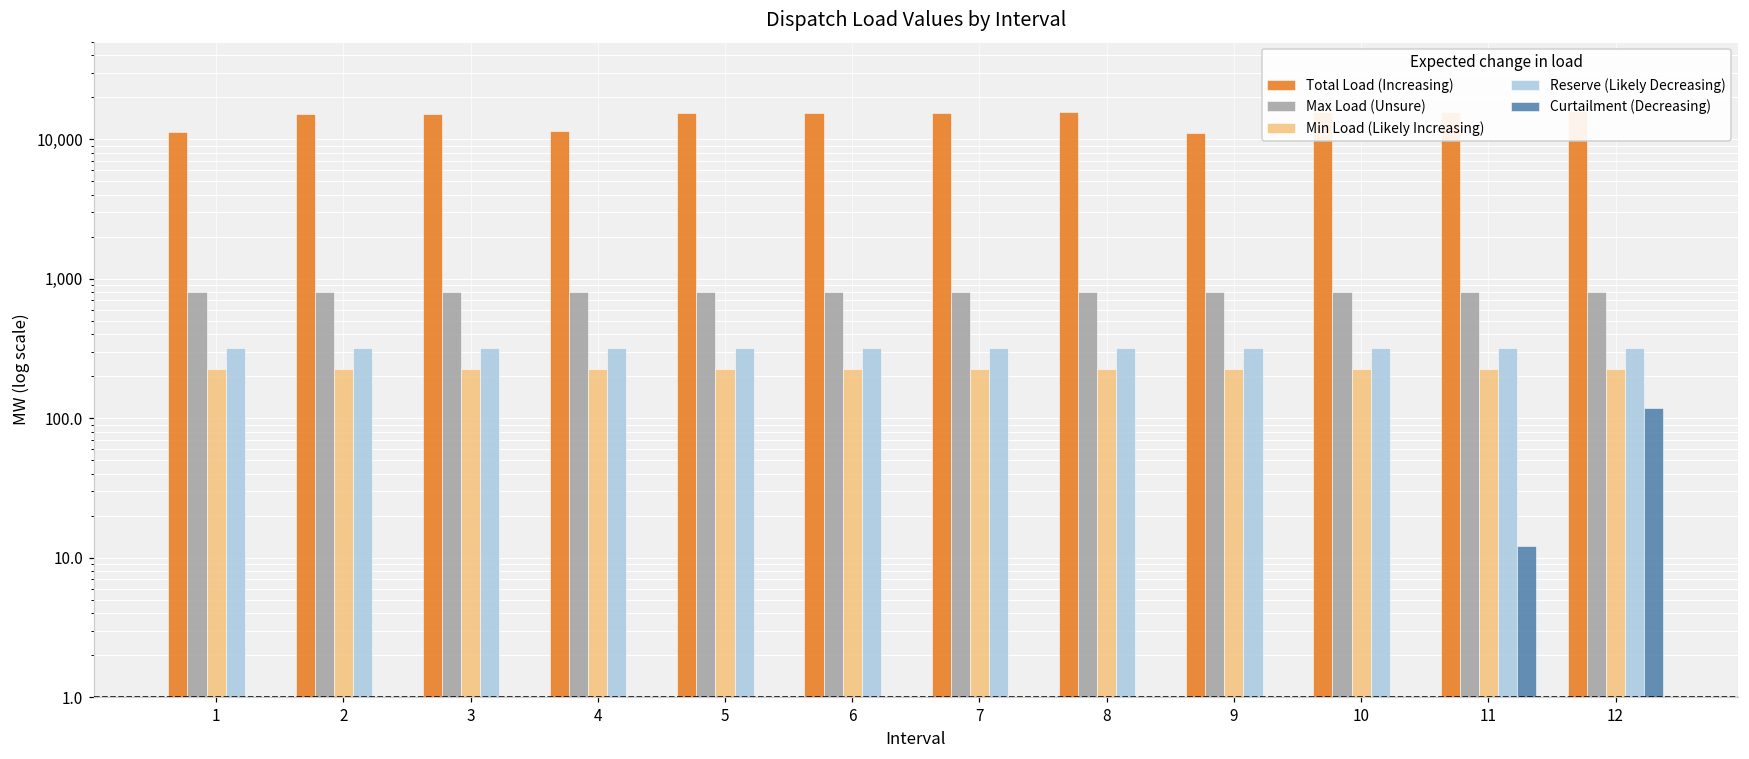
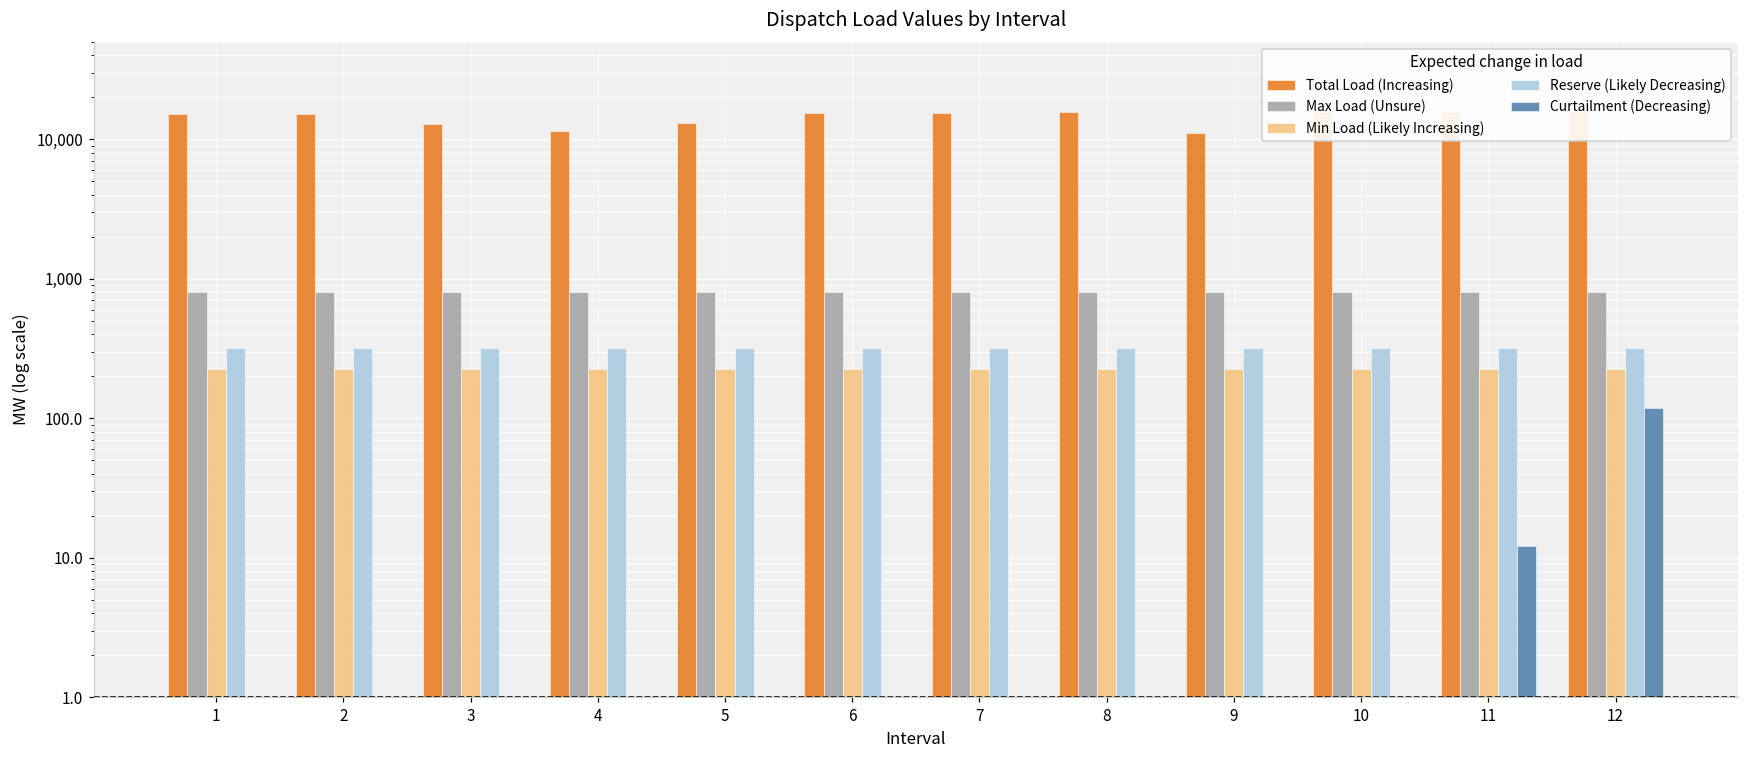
  {
    "Total Load (Increasing)": {
-     "1": "11,000",
+     "1": "15,000",
      "2": "15,000",
-     "3": "15,000",
+     "3": "13,000",
      "4": "11,000",
-     "5": "15,000",
+     "5": "13,000",
      "6": "15,000",
      "7": "15,000",
      "8": "16,000",
      "9": "11,000"
    },
    "Max Load (Unsure)": {
      "1": "800",
      "2": "800",
      "3": "800",
      "4": "800",
      "5": "800",
      "6": "800",
      "7": "800",
      "8": "800",
      "9": "800",
      "10": "800",
      "11": "800",
      "12": "800"
    },
    "Min Load (Likely Increasing)": {
      "1": "230",
      "2": "230",
      "3": "230",
      "4": "230",
      "5": "230",
      "6": "230",
      "7": "230",
      "8": "230",
      "9": "230",
      "10": "230",
      "11": "230",
      "12": "230"
    },
    "Reserve (Likely Decreasing)": {
      "1": "320",
      "2": "320",
      "3": "320",
      "4": "320",
      "5": "320",
      "6": "320",
      "7": "320",
      "8": "320",
      "9": "320",
      "10": "320",
      "11": "320",
      "12": "320"
    },
    "Curtailment (Decreasing)": {
      "11": "12",
      "12": "120"
    }
  }
